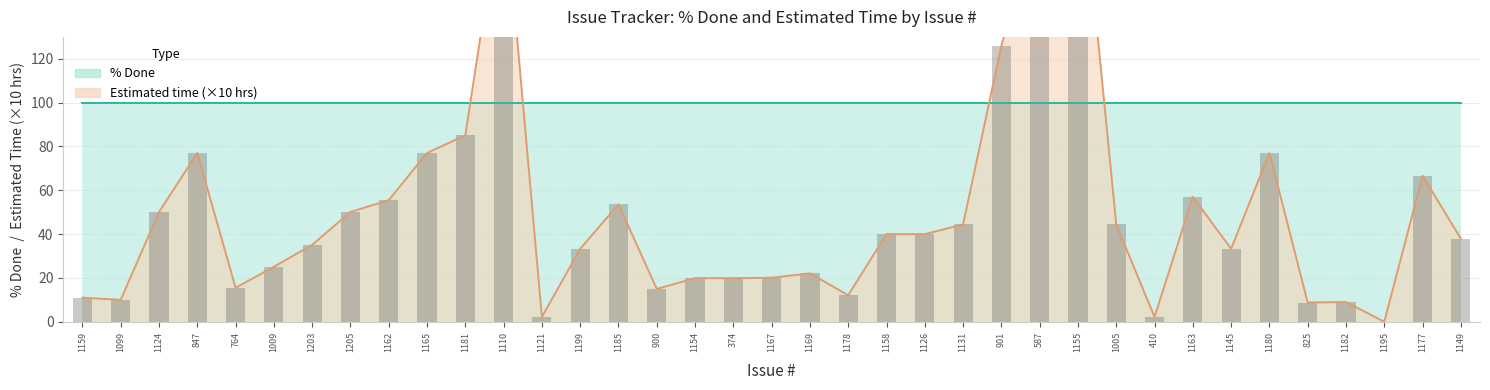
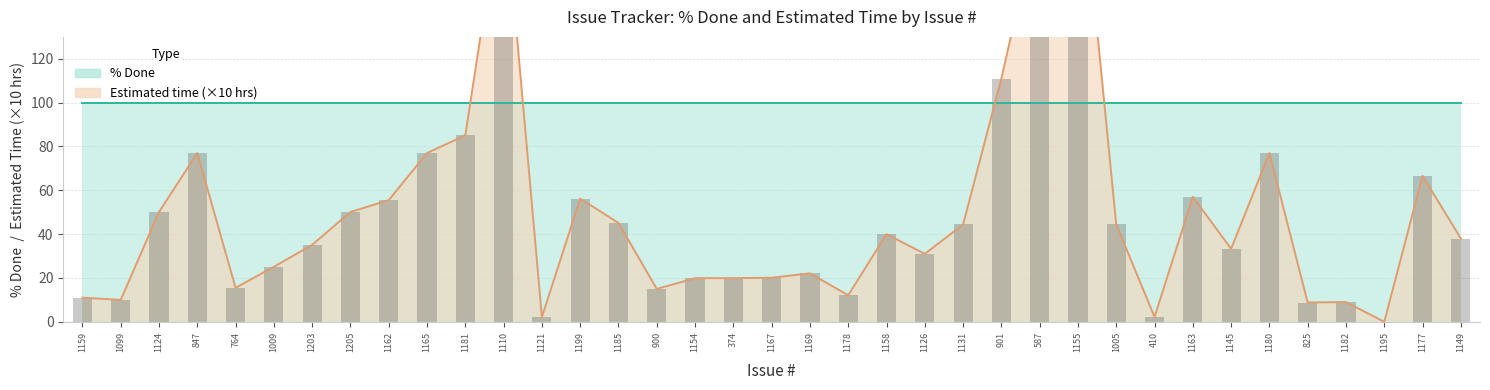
  {
    "% Done": {
      "1159": 100,
      "1099": 100,
      "1124": 100,
      "847": 100,
      "764": 100,
      "1009": 100,
      "1203": 100,
      "1205": 100,
      "1162": 100,
      "1165": 100,
      "1181": 100,
      "1110": 100,
      "1121": 100,
      "1199": 100,
      "1185": 100,
      "900": 100,
      "1154": 100,
      "374": 100,
      "1167": 100,
      "1169": 100,
      "1178": 100,
      "1158": 100,
      "1126": 100,
      "1131": 100,
      "901": 100,
      "587": 100,
      "1155": 100,
      "1005": 100,
      "410": 100,
      "1163": 100,
      "1145": 100,
      "1180": 100,
      "825": 100,
      "1182": 100,
      "1195": 100,
      "1177": 100,
      "1149": 100
    },
    "Estimated time (×10 hrs)": {
      "1159": 11,
      "1099": 10,
      "1124": 50,
      "847": 77,
      "764": 16,
      "1009": 25,
      "1203": 35,
      "1205": 50,
      "1162": 56,
      "1165": 77,
      "1181": 85,
      "1121": 2,
-     "1199": 33,
-     "1185": 54,
+     "1199": 56,
+     "1185": 45,
      "900": 15,
      "1154": 20,
      "374": 20,
      "1167": 20,
      "1169": 22,
      "1178": 12,
      "1158": 40,
-     "1126": 40,
+     "1126": 31,
      "1131": 44,
-     "901": 126,
+     "901": 111,
      "1005": 44,
      "410": 2,
      "1163": 57,
      "1145": 33,
      "1180": 77,
      "825": 9,
      "1182": 9,
      "1195": 0,
      "1177": 67,
      "1149": 38
    }
  }
